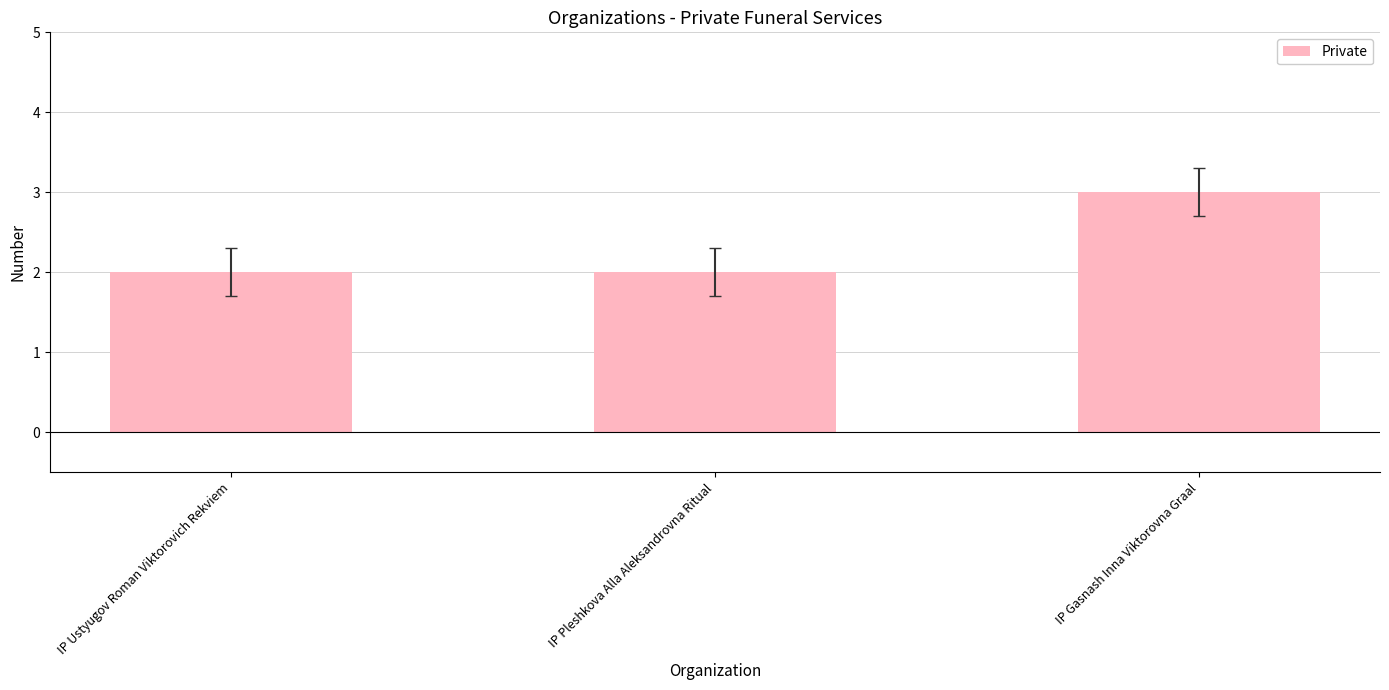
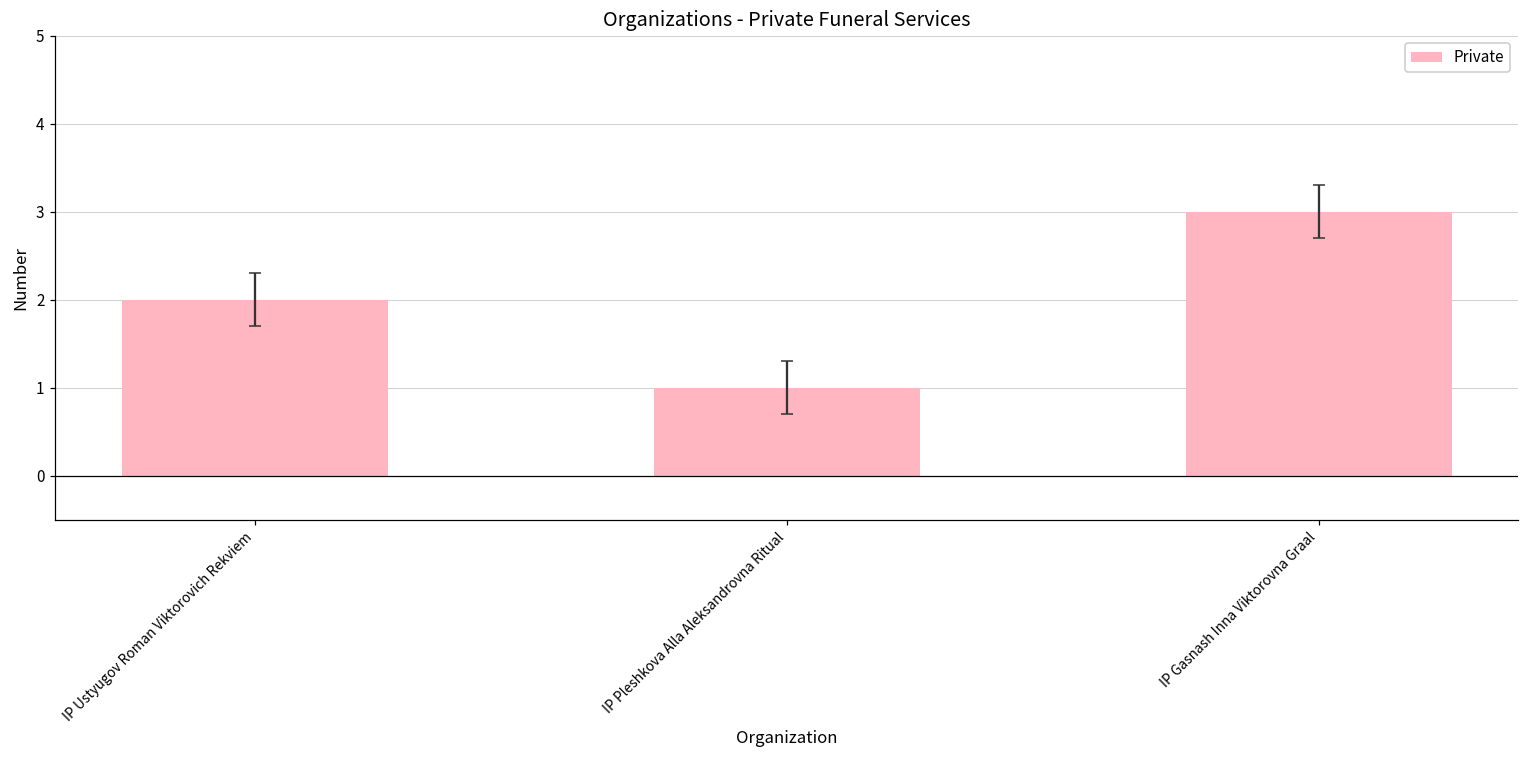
  {
    "Private": {
      "IP Ustyugov Roman Viktorovich Rekviem": 2,
-     "IP Pleshkova Alla Aleksandrovna Ritual": 2,
+     "IP Pleshkova Alla Aleksandrovna Ritual": 1,
      "IP Gasnash Inna Viktorovna Graal": 3
    }
  }
